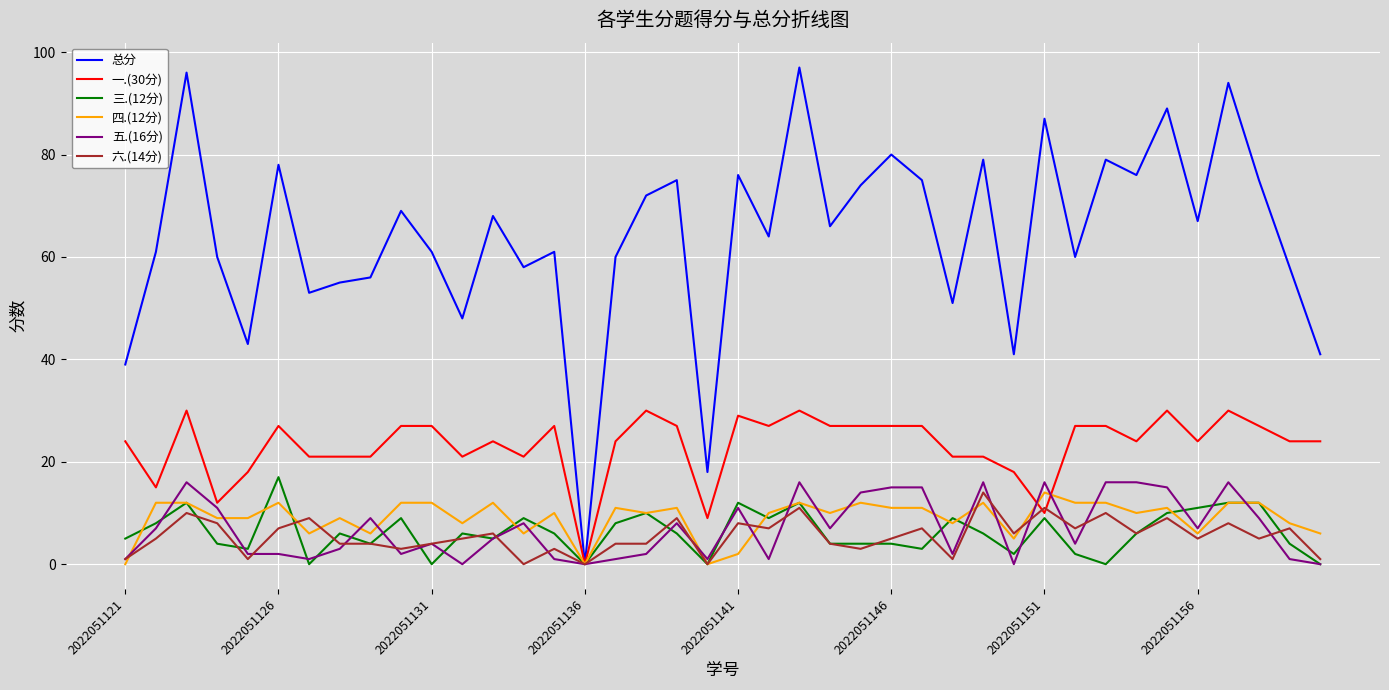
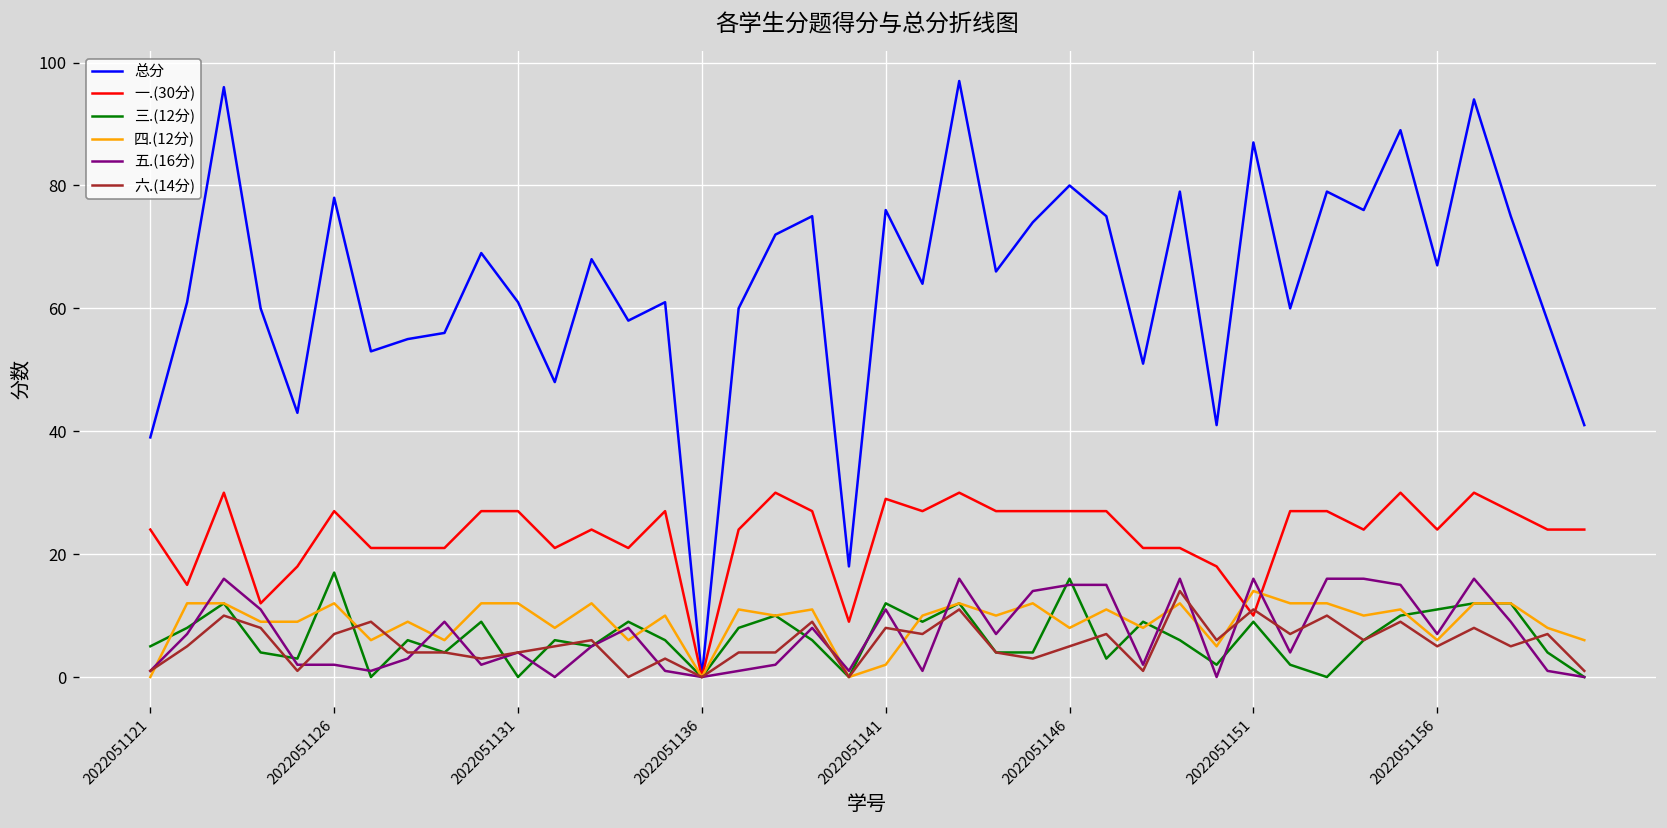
  {
    "总分": {
      "2022051121": 39,
      "2022051126": 78,
      "2022051131": 61,
      "2022051141": 76,
      "2022051146": 80,
      "2022051151": 87,
      "2022051156": 67
    },
    "一.(30分)": {
      "2022051121": 24,
      "2022051126": 27,
      "2022051131": 27,
      "2022051141": 29,
      "2022051146": 27,
      "2022051151": 10,
      "2022051156": 24
    },
    "三.(12分)": {
      "2022051121": 5,
      "2022051126": 17,
      "2022051131": 0,
      "2022051141": 12,
-     "2022051146": 4,
+     "2022051146": 16,
      "2022051151": 9,
      "2022051156": 11
    },
    "四.(12分)": {
      "2022051121": 0,
      "2022051126": 12,
      "2022051131": 12,
      "2022051141": 2,
-     "2022051146": 11,
+     "2022051146": 8,
      "2022051151": 14,
      "2022051156": 6
    },
    "五.(16分)": {
      "2022051126": 2,
      "2022051141": 11,
      "2022051146": 15,
      "2022051151": 16,
      "2022051156": 7
    },
    "六.(14分)": {
      "2022051126": 7,
      "2022051141": 8,
      "2022051146": 5,
      "2022051151": 11,
      "2022051156": 5
    }
  }
